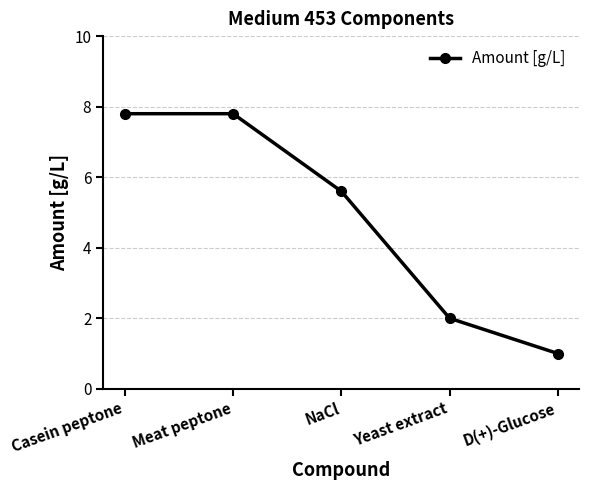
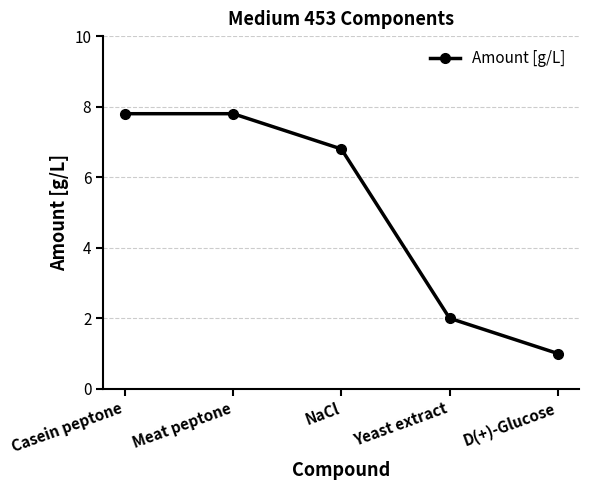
  {
    "Casein peptone": 7.8,
    "Meat peptone": 7.8,
-   "NaCl": 5.6,
+   "NaCl": 6.8,
    "Yeast extract": 2.0,
    "D(+)-Glucose": 1.0
  }
